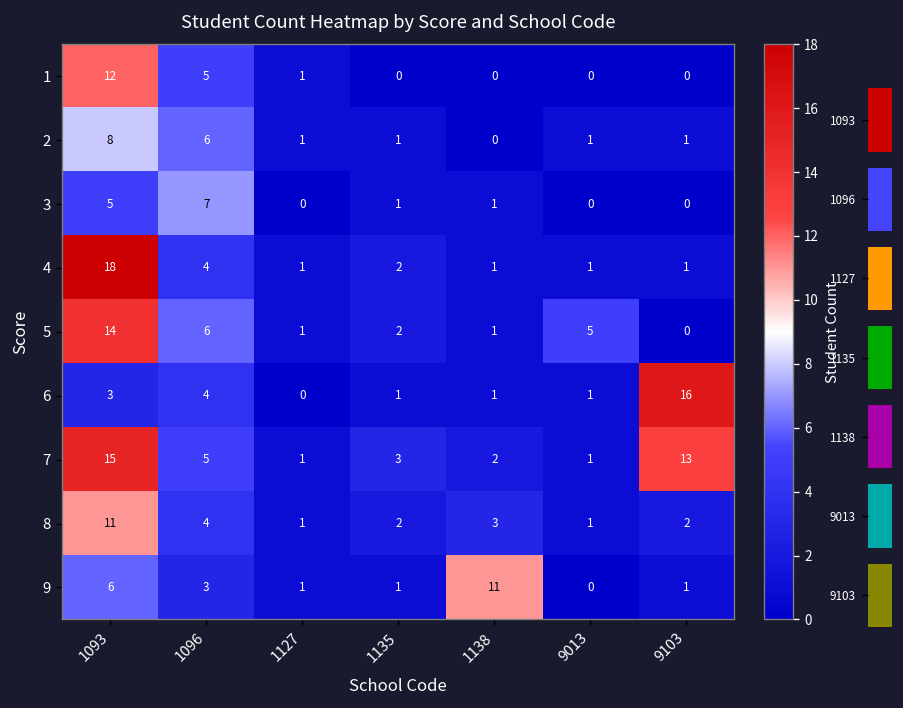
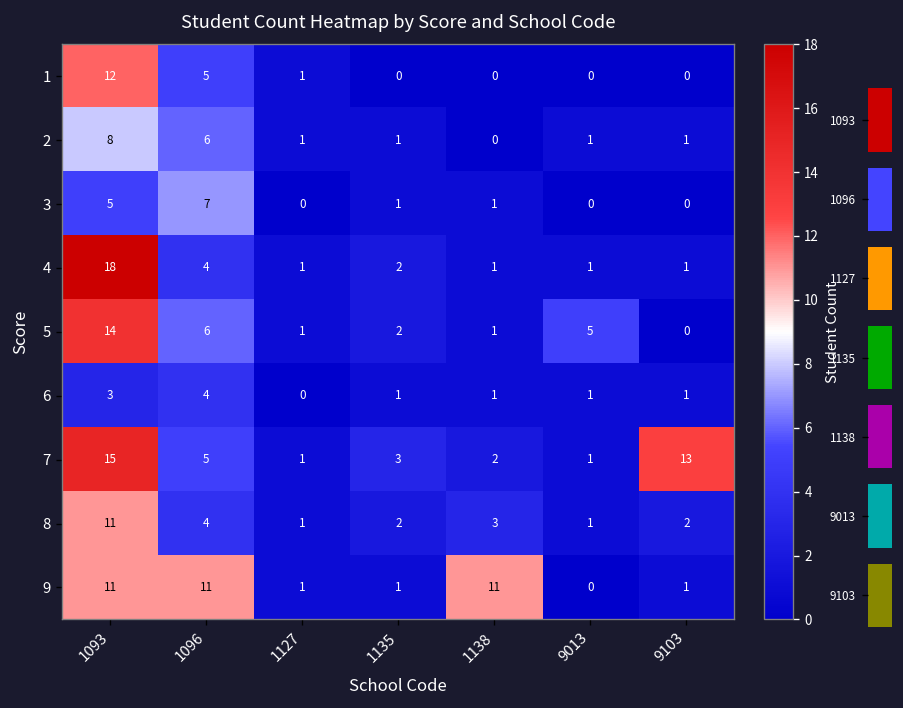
  {
    "Student Count Heatmap by Score and School Code": {
      "1": {
        "1093": 12,
        "1096": 5,
        "1127": 1,
        "1135": 0,
        "1138": 0,
        "9013": 0,
        "9103": 0
      },
      "2": {
        "1093": 8,
        "1096": 6,
        "1127": 1,
        "1135": 1,
        "1138": 0,
        "9013": 1,
        "9103": 1
      },
      "3": {
        "1093": 5,
        "1096": 7,
        "1127": 0,
        "1135": 1,
        "1138": 1,
        "9013": 0,
        "9103": 0
      },
      "4": {
        "1093": 18,
        "1096": 4,
        "1127": 1,
        "1135": 2,
        "1138": 1,
        "9013": 1,
        "9103": 1
      },
      "5": {
        "1093": 14,
        "1096": 6,
        "1127": 1,
        "1135": 2,
        "1138": 1,
        "9013": 5,
        "9103": 0
      },
      "6": {
        "1093": 3,
        "1096": 4,
        "1127": 0,
        "1135": 1,
        "1138": 1,
        "9013": 1,
-       "9103": 16
+       "9103": 1
      },
      "7": {
        "1093": 15,
        "1096": 5,
        "1127": 1,
        "1135": 3,
        "1138": 2,
        "9013": 1,
        "9103": 13
      },
      "8": {
        "1093": 11,
        "1096": 4,
        "1127": 1,
        "1135": 2,
        "1138": 3,
        "9013": 1,
        "9103": 2
      },
      "9": {
-       "1093": 6,
-       "1096": 3,
+       "1093": 11,
+       "1096": 11,
        "1127": 1,
        "1135": 1,
        "1138": 11,
        "9013": 0,
        "9103": 1
      }
    }
  }
